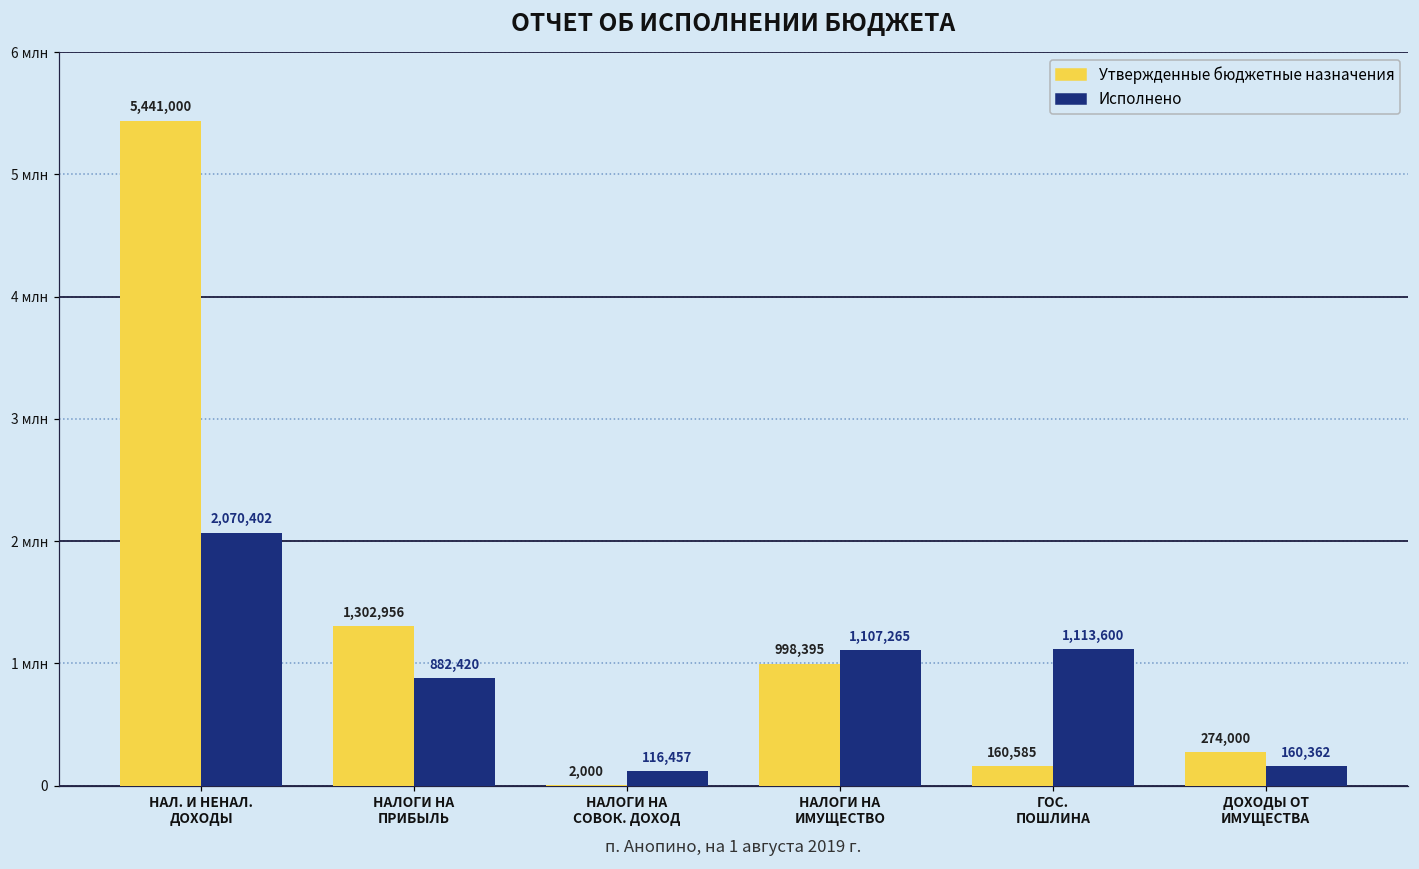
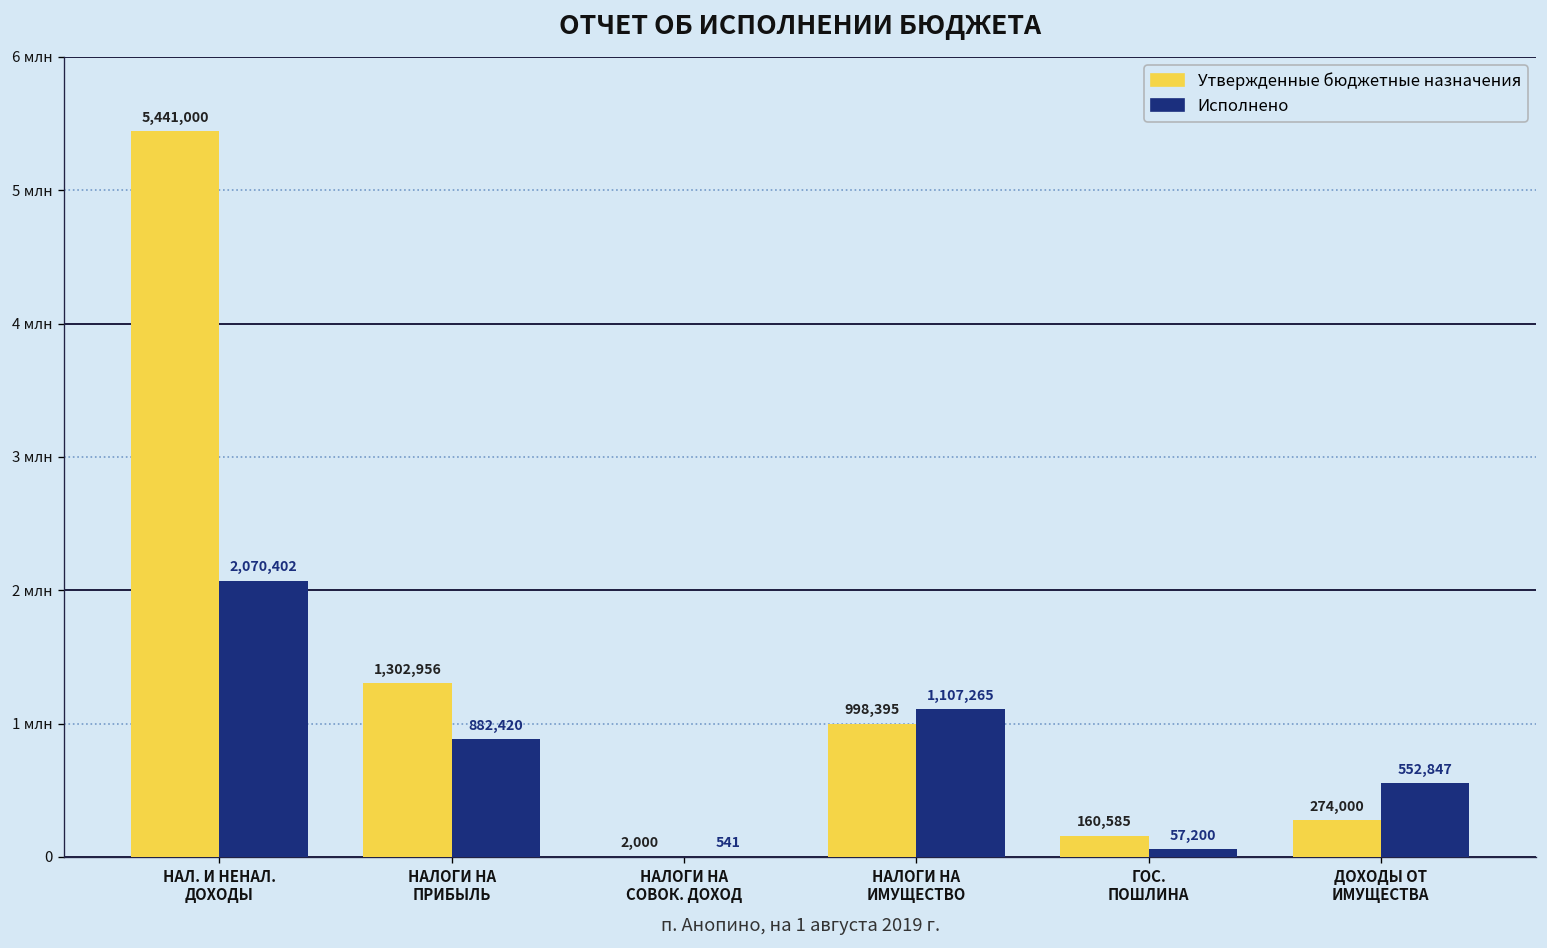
  {
    "Утвержденные бюджетные назначения": {
      "НАЛ. И НЕНАЛ. ДОХОДЫ": "5,441,000",
      "НАЛОГИ НА ПРИБЫЛЬ": "1,302,956",
      "НАЛОГИ НА СОВОК. ДОХОД": "2,000",
      "НАЛОГИ НА ИМУЩЕСТВО": "998,395",
      "ГОС. ПОШЛИНА": "160,585",
      "ДОХОДЫ ОТ ИМУЩЕСТВА": "274,000"
    },
    "Исполнено": {
      "НАЛ. И НЕНАЛ. ДОХОДЫ": "2,070,402",
      "НАЛОГИ НА ПРИБЫЛЬ": "882,420",
-     "НАЛОГИ НА СОВОК. ДОХОД": "116,457",
+     "НАЛОГИ НА СОВОК. ДОХОД": "541",
      "НАЛОГИ НА ИМУЩЕСТВО": "1,107,265",
-     "ГОС. ПОШЛИНА": "1,113,600",
-     "ДОХОДЫ ОТ ИМУЩЕСТВА": "160,362"
+     "ГОС. ПОШЛИНА": "57,200",
+     "ДОХОДЫ ОТ ИМУЩЕСТВА": "552,847"
    }
  }
